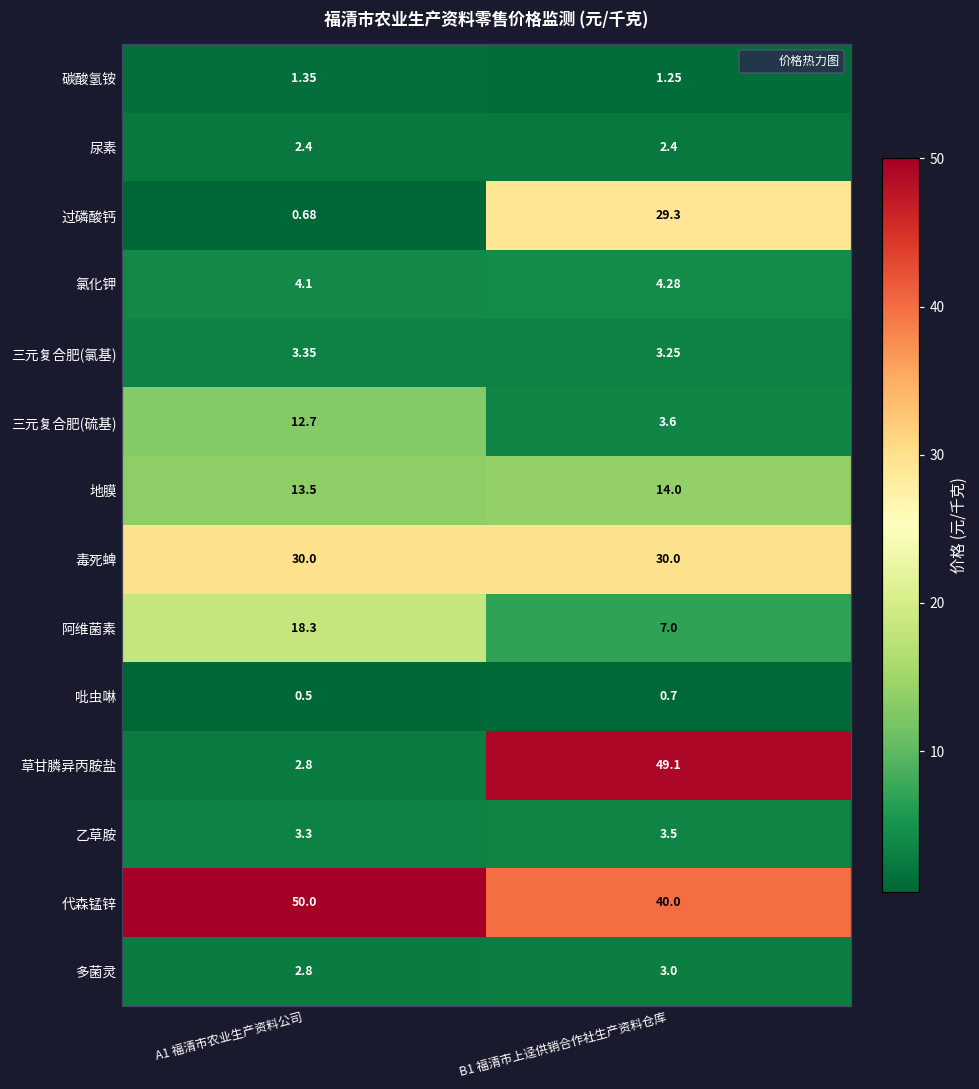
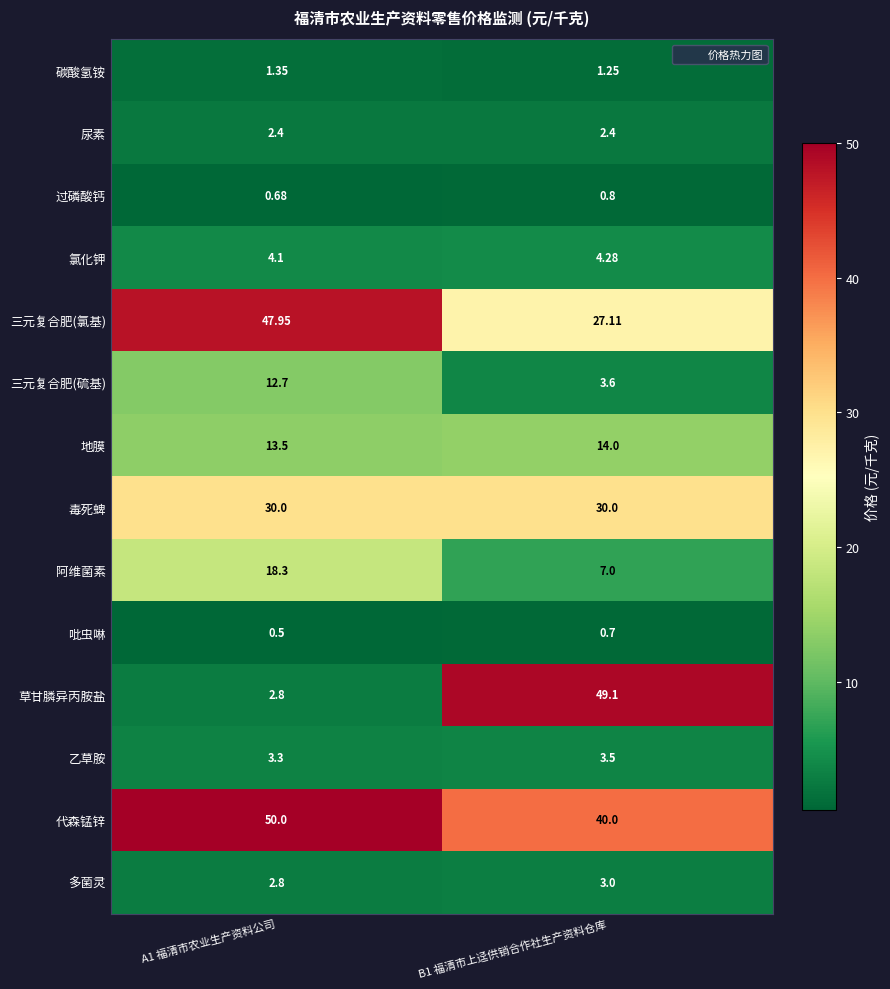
  {
    "碳酸氢铵": {
      "A1 福清市农业生产资料公司": 1.35,
      "B1 福清市上迳供销合作社生产资料仓库": 1.25
    },
    "尿素": {
      "A1 福清市农业生产资料公司": 2.4,
      "B1 福清市上迳供销合作社生产资料仓库": 2.4
    },
    "过磷酸钙": {
      "A1 福清市农业生产资料公司": 0.68,
-     "B1 福清市上迳供销合作社生产资料仓库": 29.3
+     "B1 福清市上迳供销合作社生产资料仓库": 0.8
    },
    "氯化钾": {
      "A1 福清市农业生产资料公司": 4.1,
      "B1 福清市上迳供销合作社生产资料仓库": 4.28
    },
    "三元复合肥(氯基)": {
-     "A1 福清市农业生产资料公司": 3.35,
-     "B1 福清市上迳供销合作社生产资料仓库": 3.25
+     "A1 福清市农业生产资料公司": 47.95,
+     "B1 福清市上迳供销合作社生产资料仓库": 27.11
    },
    "三元复合肥(硫基)": {
      "A1 福清市农业生产资料公司": 12.7,
      "B1 福清市上迳供销合作社生产资料仓库": 3.6
    },
    "地膜": {
      "A1 福清市农业生产资料公司": 13.5,
      "B1 福清市上迳供销合作社生产资料仓库": 14.0
    },
    "毒死蜱": {
      "A1 福清市农业生产资料公司": 30.0,
      "B1 福清市上迳供销合作社生产资料仓库": 30.0
    },
    "阿维菌素": {
      "A1 福清市农业生产资料公司": 18.3,
      "B1 福清市上迳供销合作社生产资料仓库": 7.0
    },
    "吡虫啉": {
      "A1 福清市农业生产资料公司": 0.5,
      "B1 福清市上迳供销合作社生产资料仓库": 0.7
    },
    "草甘膦异丙胺盐": {
      "A1 福清市农业生产资料公司": 2.8,
      "B1 福清市上迳供销合作社生产资料仓库": 49.1
    },
    "乙草胺": {
      "A1 福清市农业生产资料公司": 3.3,
      "B1 福清市上迳供销合作社生产资料仓库": 3.5
    },
    "代森锰锌": {
      "A1 福清市农业生产资料公司": 50.0,
      "B1 福清市上迳供销合作社生产资料仓库": 40.0
    },
    "多菌灵": {
      "A1 福清市农业生产资料公司": 2.8,
      "B1 福清市上迳供销合作社生产资料仓库": 3.0
    }
  }
